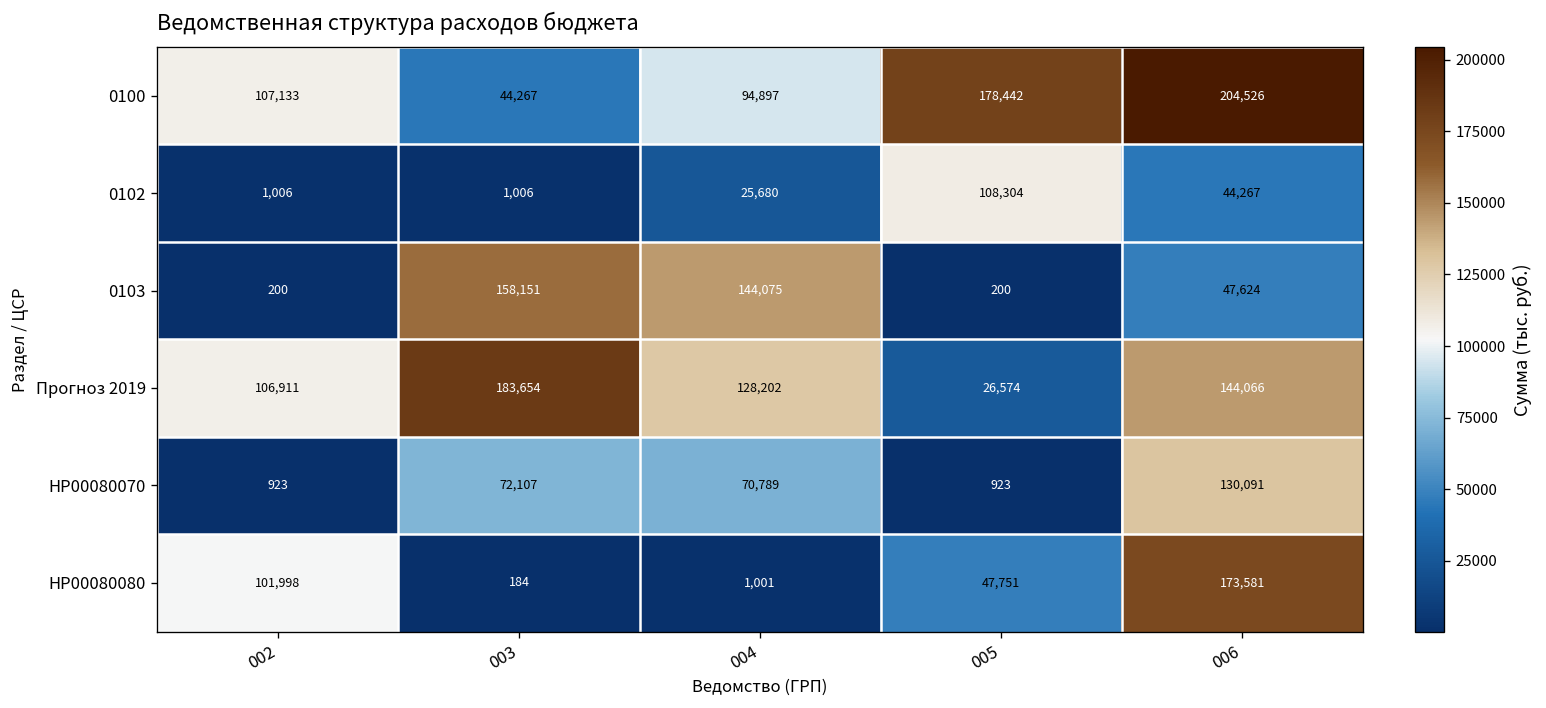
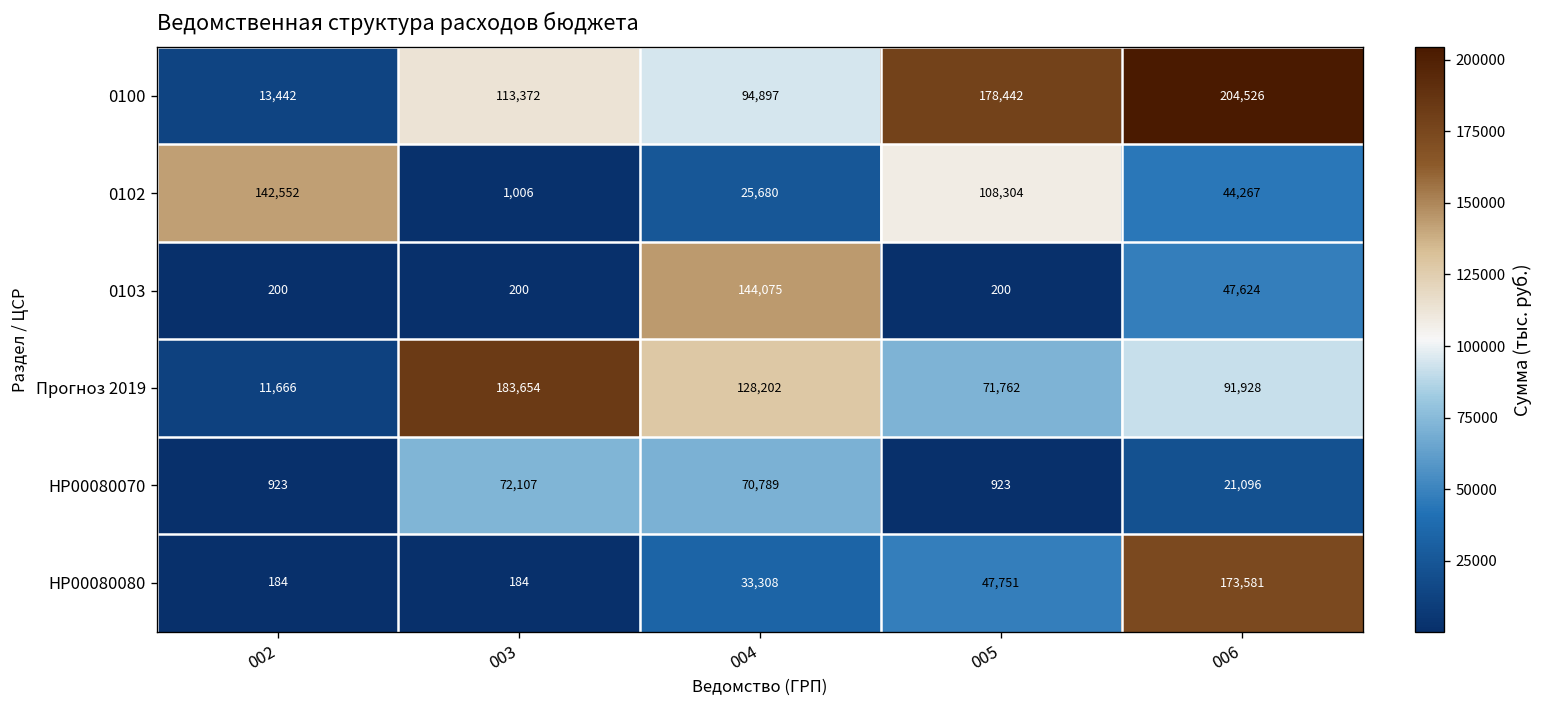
  {
    "0100": {
-     "002": "107,133",
-     "003": "44,267",
+     "002": "13,442",
+     "003": "113,372",
      "004": "94,897",
      "005": "178,442",
      "006": "204,526"
    },
    "0102": {
-     "002": "1,006",
+     "002": "142,552",
      "003": "1,006",
      "004": "25,680",
      "005": "108,304",
      "006": "44,267"
    },
    "0103": {
      "002": "200",
-     "003": "158,151",
+     "003": "200",
      "004": "144,075",
      "005": "200",
      "006": "47,624"
    },
    "Прогноз 2019": {
-     "002": "106,911",
+     "002": "11,666",
      "003": "183,654",
      "004": "128,202",
-     "005": "26,574",
-     "006": "144,066"
+     "005": "71,762",
+     "006": "91,928"
    },
    "НР00080070": {
      "002": "923",
      "003": "72,107",
      "004": "70,789",
      "005": "923",
-     "006": "130,091"
+     "006": "21,096"
    },
    "НР00080080": {
-     "002": "101,998",
+     "002": "184",
      "003": "184",
-     "004": "1,001",
+     "004": "33,308",
      "005": "47,751",
      "006": "173,581"
    }
  }
